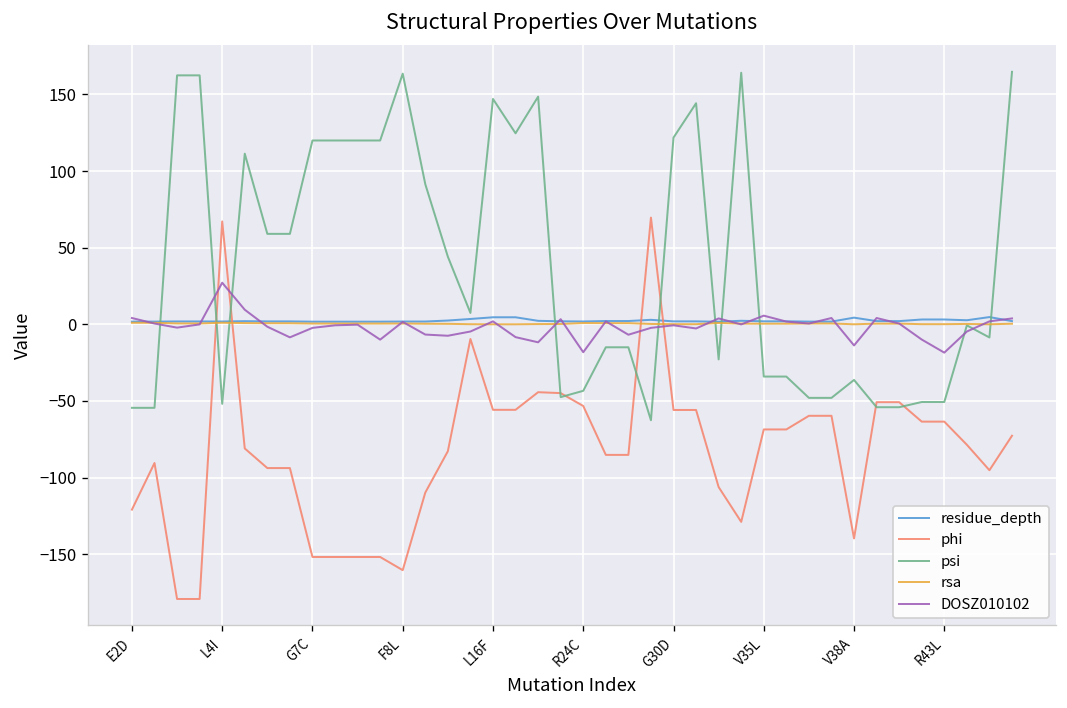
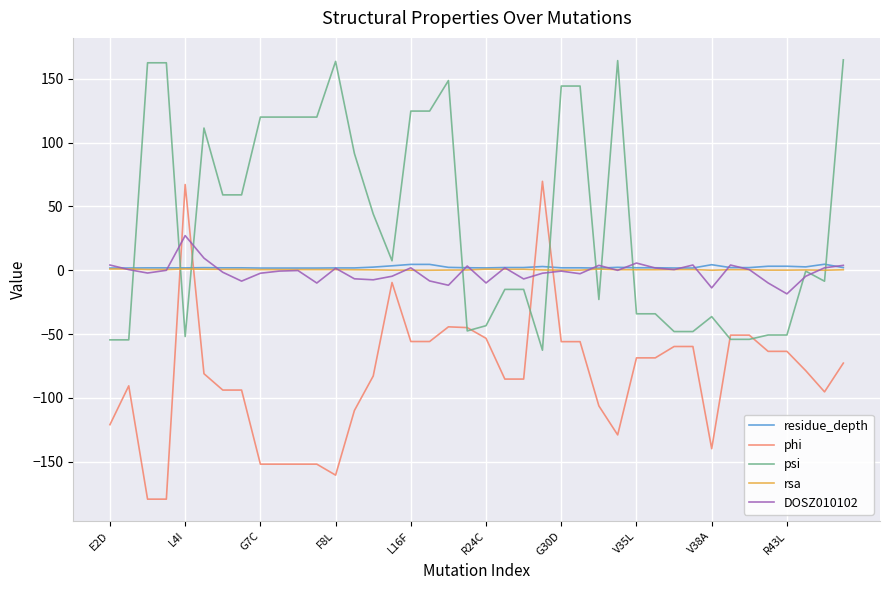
  {
    "residue_depth": {
      "L16F": 5,
      "V38A": 4,
      "R43L": 3
    },
    "phi": {
      "E2D": -121,
      "L4I": 67,
      "G7C": -152,
      "F8L": -160,
      "L16F": -56,
      "R24C": -53,
      "G30D": -56,
      "V35L": -69,
      "V38A": -140,
      "R43L": -64
    },
    "psi": {
      "E2D": -55,
      "L4I": -52,
      "G7C": 120,
      "F8L": 164,
-     "L16F": 147,
+     "L16F": 125,
      "R24C": -43,
-     "G30D": 122,
+     "G30D": 144,
      "V35L": -34,
      "V38A": -36,
      "R43L": -51
    },
    "rsa": {
      "V38A": 0,
      "R43L": 0
    },
    "DOSZ010102": {
      "E2D": 4,
      "L4I": 27,
      "G7C": -2,
-     "R24C": -18,
+     "R24C": -10,
      "V35L": 6,
      "V38A": -14,
      "R43L": -18
    }
  }
